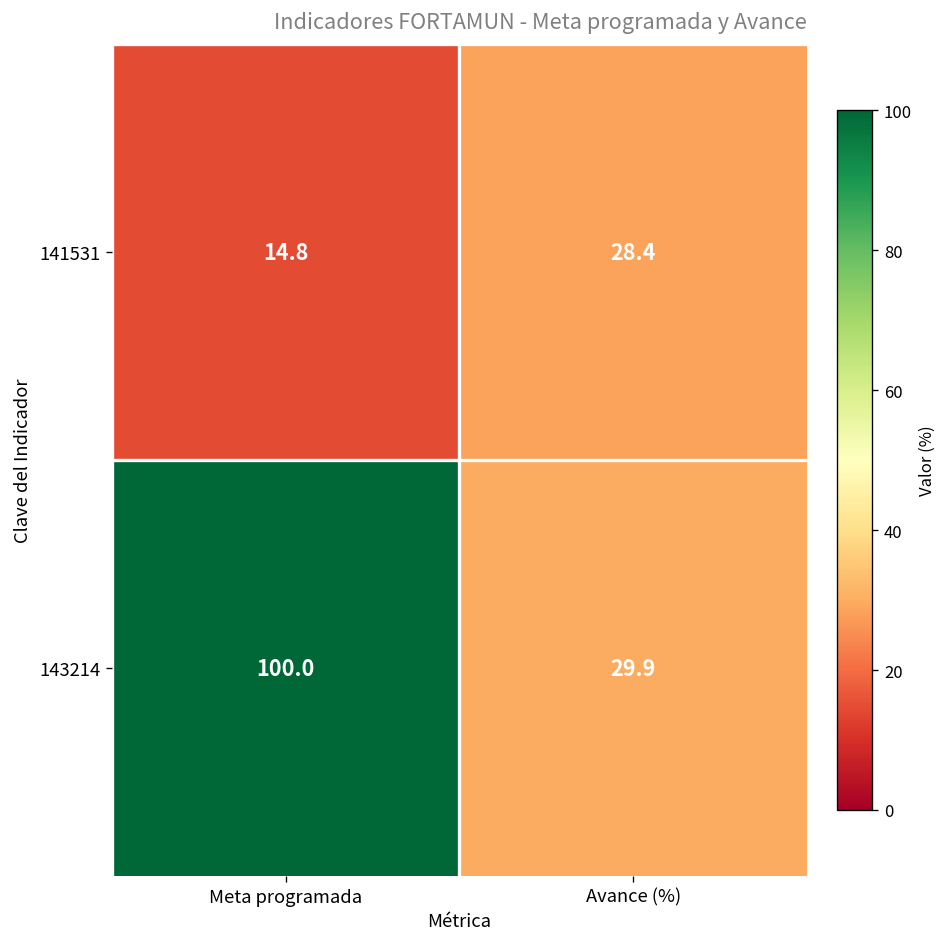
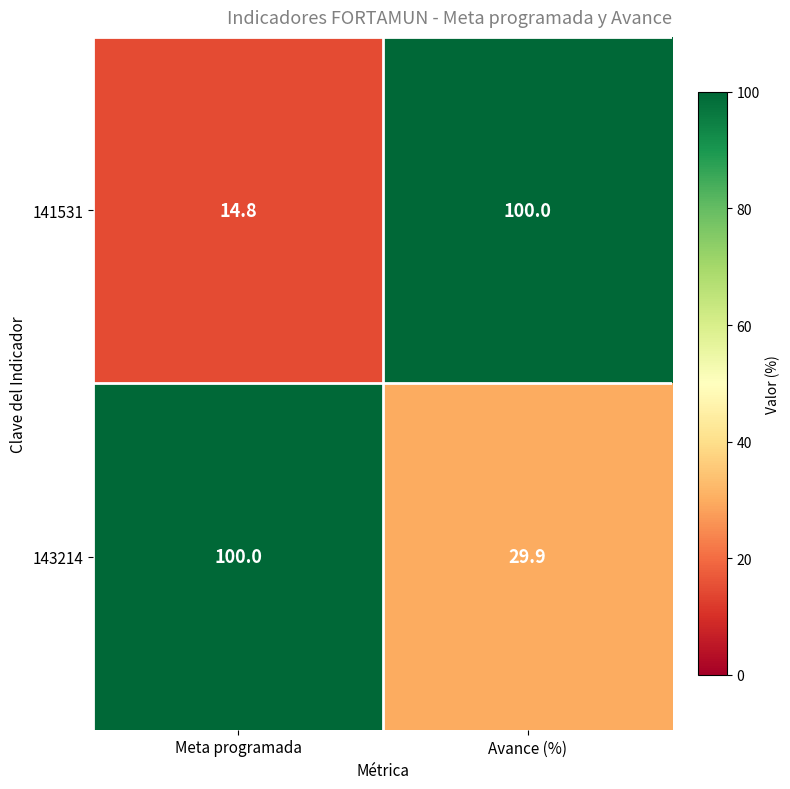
  {
    "141531": {
      "Meta programada": 14.8,
-     "Avance (%)": 28.4
+     "Avance (%)": 100.0
    },
    "143214": {
      "Meta programada": 100.0,
      "Avance (%)": 29.9
    }
  }
